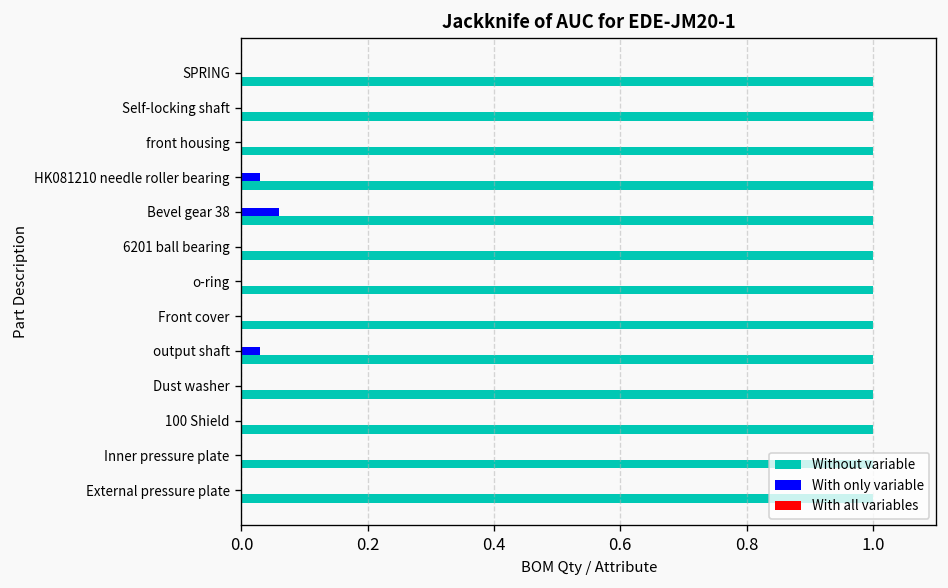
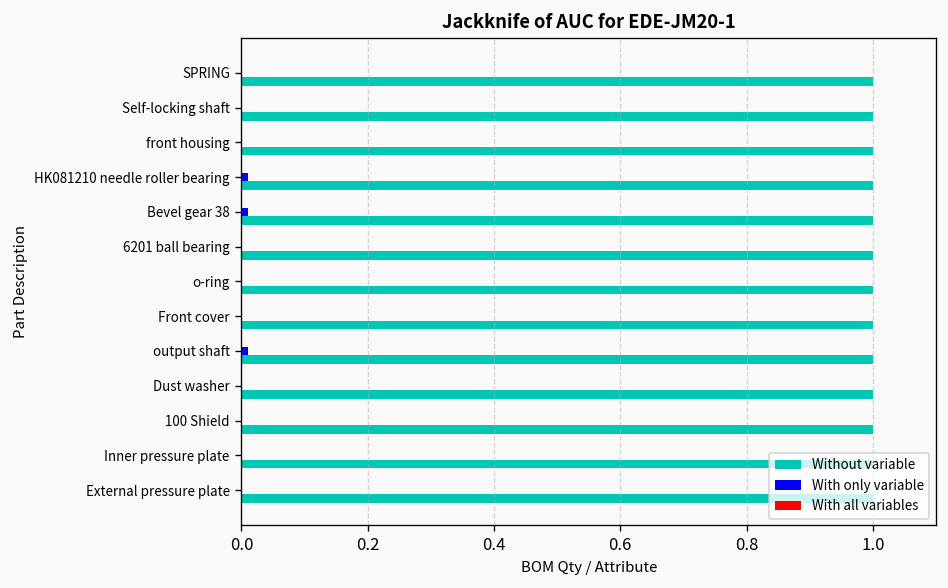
  {
    "Without variable": {
      "SPRING": 1.00,
      "Self-locking shaft": 1.00,
      "front housing": 1.00,
      "HK081210 needle roller bearing": 1.00,
      "Bevel gear 38": 1.00,
      "6201 ball bearing": 1.00,
      "o-ring": 1.00,
      "Front cover": 1.00,
      "output shaft": 1.00,
      "Dust washer": 1.00,
      "100 Shield": 1.00
    },
    "With only variable": {
      "SPRING": 0.00,
      "Self-locking shaft": 0.00,
      "front housing": 0.00,
-     "HK081210 needle roller bearing": 0.03,
-     "Bevel gear 38": 0.06,
+     "HK081210 needle roller bearing": 0.01,
+     "Bevel gear 38": 0.01,
      "6201 ball bearing": 0.00,
      "o-ring": 0.00,
      "Front cover": 0.00,
-     "output shaft": 0.03,
+     "output shaft": 0.01,
      "Dust washer": 0.00,
      "100 Shield": 0.00,
      "Inner pressure plate": 0.00,
      "External pressure plate": 0.00
    },
    "With all variables": {
      "SPRING": 0.00,
      "Self-locking shaft": 0.00,
      "front housing": 0.00,
      "HK081210 needle roller bearing": 0.00,
      "Bevel gear 38": 0.00,
      "6201 ball bearing": 0.00,
      "o-ring": 0.00,
      "Front cover": 0.00,
      "output shaft": 0.00,
      "Dust washer": 0.00,
      "100 Shield": 0.00,
      "Inner pressure plate": 0.00,
      "External pressure plate": 0.00
    }
  }
